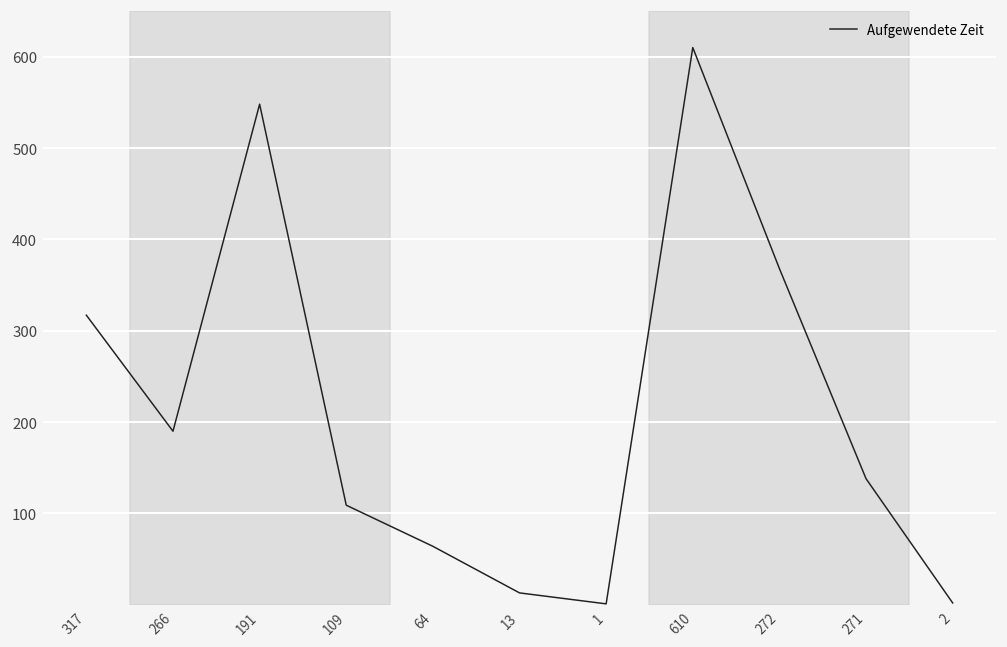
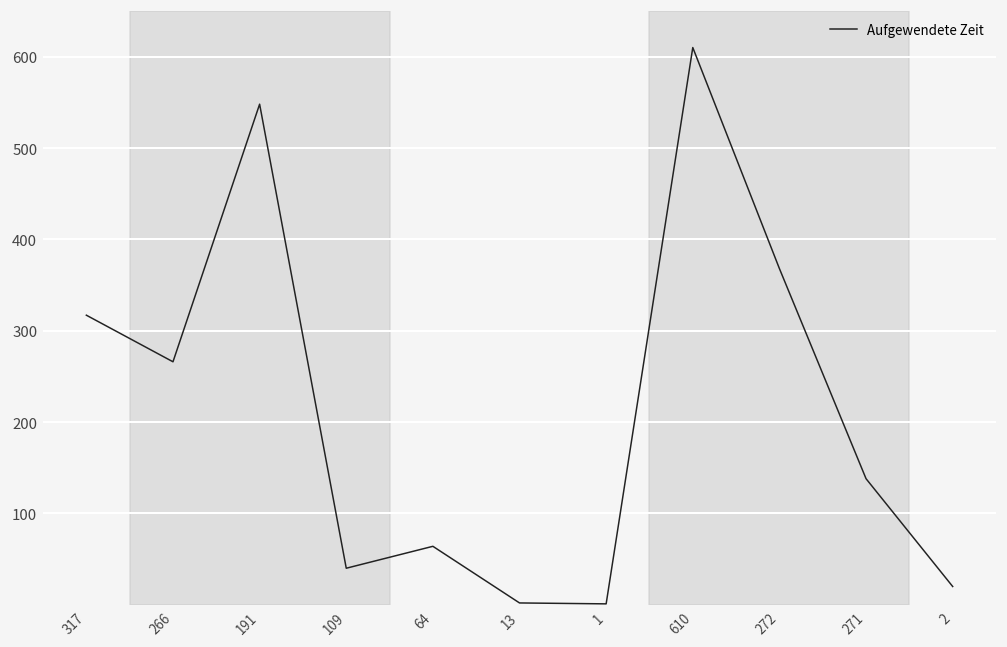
  {
    "317": 320,
-   "266": 190,
+   "266": 270,
    "191": 550,
-   "109": 110,
+   "109": 40,
    "64": 60,
-   "13": 10,
+   "13": 0,
    "1": 0,
    "610": 610,
    "272": 370,
    "271": 140,
-   "2": 0
+   "2": 20
  }
